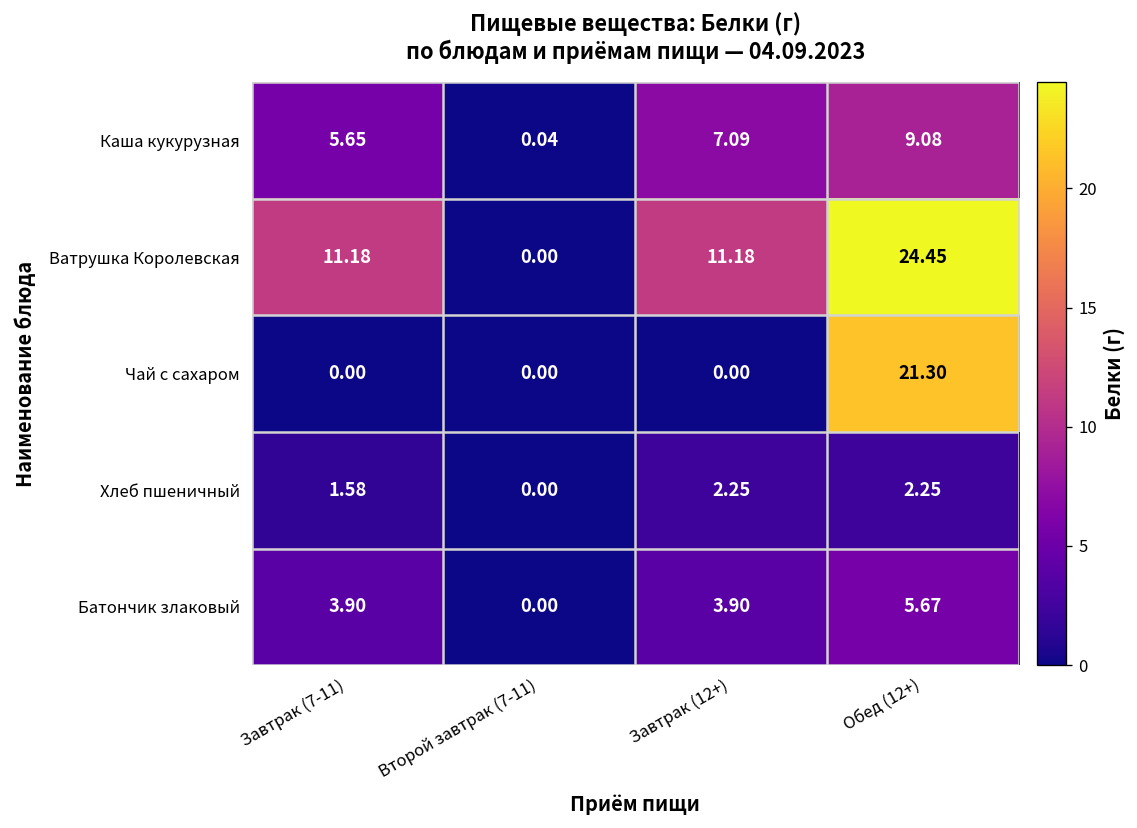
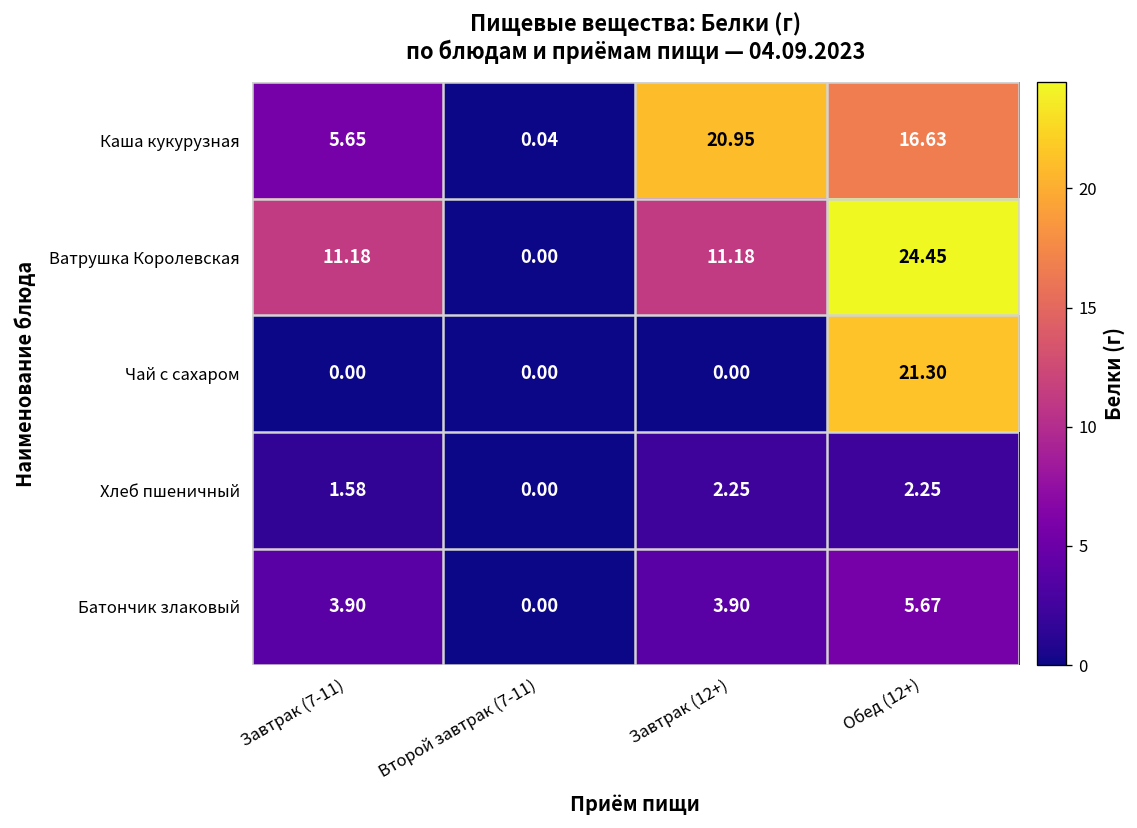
  {
    "Каша кукурузная": {
      "Завтрак (7-11)": 5.65,
      "Второй завтрак (7-11)": 0.04,
-     "Завтрак (12+)": 7.09,
-     "Обед (12+)": 9.08
+     "Завтрак (12+)": 20.95,
+     "Обед (12+)": 16.63
    },
    "Ватрушка Королевская": {
      "Завтрак (7-11)": 11.18,
      "Второй завтрак (7-11)": 0.00,
      "Завтрак (12+)": 11.18,
      "Обед (12+)": 24.45
    },
    "Чай с сахаром": {
      "Завтрак (7-11)": 0.00,
      "Второй завтрак (7-11)": 0.00,
      "Завтрак (12+)": 0.00,
      "Обед (12+)": 21.30
    },
    "Хлеб пшеничный": {
      "Завтрак (7-11)": 1.58,
      "Второй завтрак (7-11)": 0.00,
      "Завтрак (12+)": 2.25,
      "Обед (12+)": 2.25
    },
    "Батончик злаковый": {
      "Завтрак (7-11)": 3.90,
      "Второй завтрак (7-11)": 0.00,
      "Завтрак (12+)": 3.90,
      "Обед (12+)": 5.67
    }
  }
